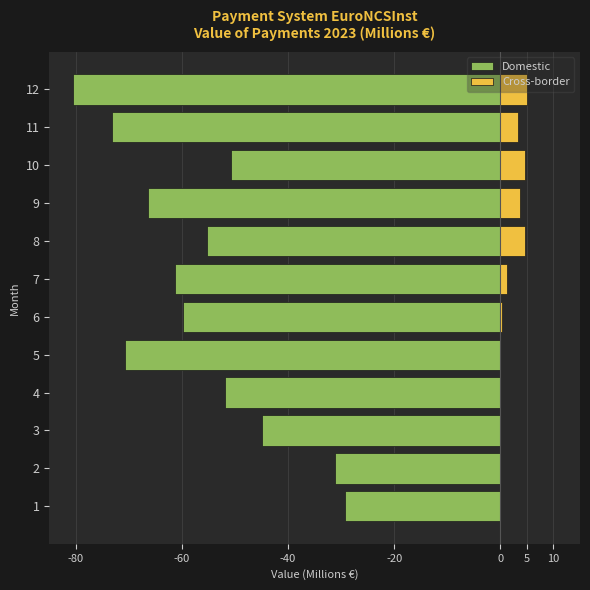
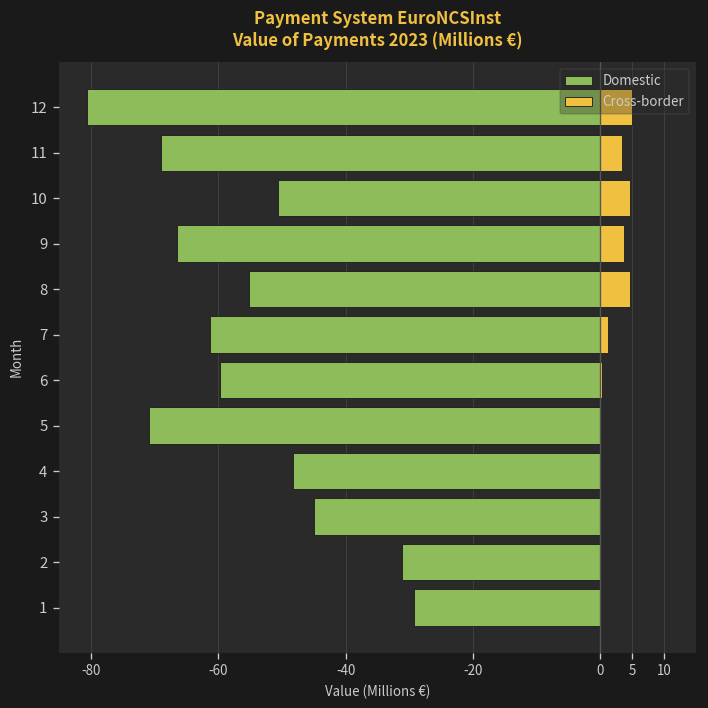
  {
    "Domestic": {
      "12": -81,
-     "11": -73,
+     "11": -69,
      "10": -51,
      "9": -66,
      "8": -55,
      "7": -61,
      "6": -60,
      "5": -71,
-     "4": -52,
+     "4": -48,
      "3": -45,
      "2": -31,
      "1": -29
    },
    "Cross-border": {
      "11": 3,
      "10": 5,
      "9": 4,
      "8": 5,
      "7": 1,
      "5": 0,
      "4": 0,
      "3": 0,
      "2": 0,
      "1": 0
    }
  }
